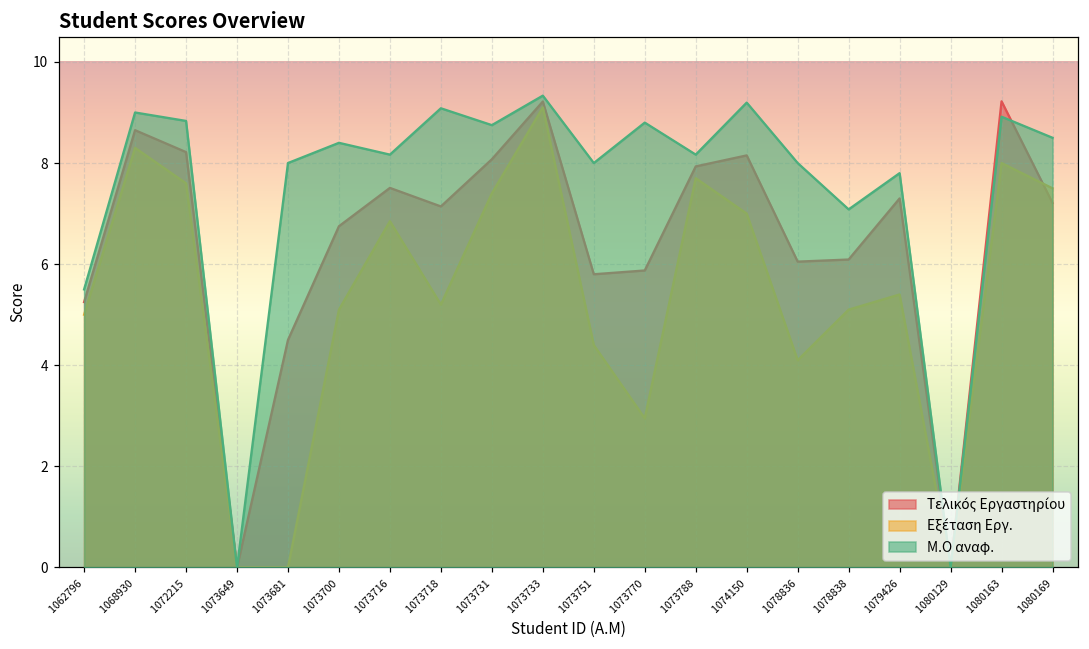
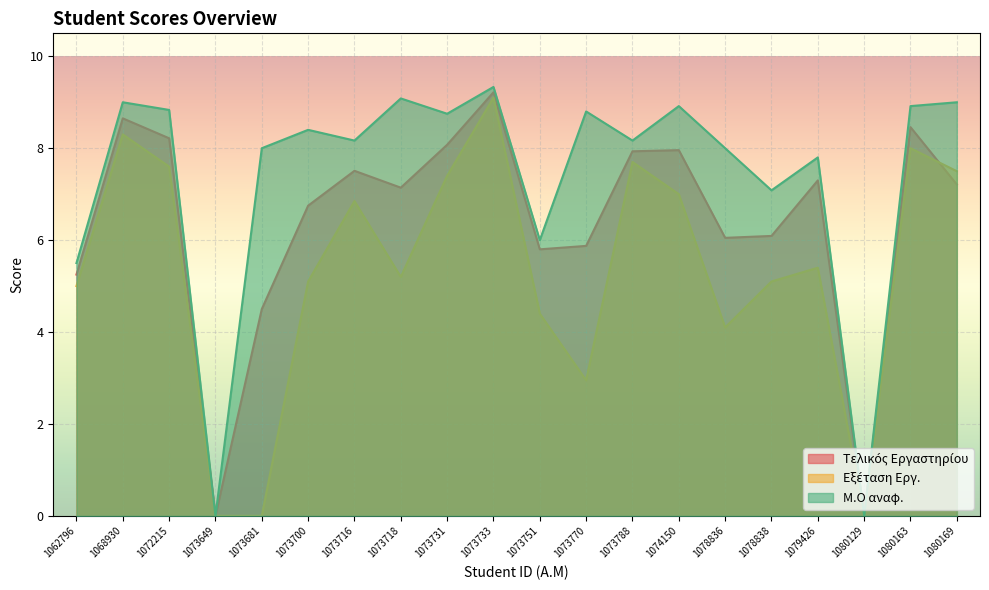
  {
    "Τελικός Εργαστηρίου": {
      "1062796": 5.3,
      "1068930": 8.7,
      "1072215": 8.2,
      "1073681": 4.5,
      "1073700": 6.8,
      "1073716": 7.5,
      "1073718": 7.1,
      "1073731": 8.1,
      "1073733": 9.2,
      "1073751": 5.8,
      "1073770": 5.9,
      "1073788": 7.9,
-     "1074150": 8.2,
+     "1074150": 8.0,
      "1078836": 6.1,
      "1078838": 6.1,
      "1079426": 7.3,
-     "1080163": 9.2,
+     "1080163": 8.5,
      "1080169": 7.2
    },
    "Εξέταση Εργ.": {
      "1062796": 5.0,
      "1068930": 8.3,
      "1072215": 7.6,
      "1073681": 0.0,
      "1073700": 5.1,
      "1073716": 6.9,
      "1073718": 5.2,
      "1073731": 7.4,
      "1073733": 9.1,
      "1073751": 4.4,
      "1073770": 3.0,
      "1073788": 7.7,
      "1074150": 7.0,
      "1078836": 4.1,
      "1078838": 5.1,
      "1079426": 5.4,
      "1080163": 8.0,
      "1080169": 7.5
    },
    "Μ.Ο αναφ.": {
      "1062796": 5.5,
      "1068930": 9.0,
      "1072215": 8.8,
      "1073681": 8.0,
      "1073700": 8.4,
      "1073716": 8.2,
      "1073718": 9.1,
      "1073731": 8.8,
      "1073733": 9.3,
-     "1073751": 8,
+     "1073751": 6,
      "1073770": 8.8,
      "1073788": 8.2,
-     "1074150": 9.2,
+     "1074150": 8.9,
      "1078836": 8.0,
      "1078838": 7.1,
      "1079426": 7.8,
      "1080163": 8.9,
-     "1080169": 8.5
+     "1080169": 9.0
    }
  }
